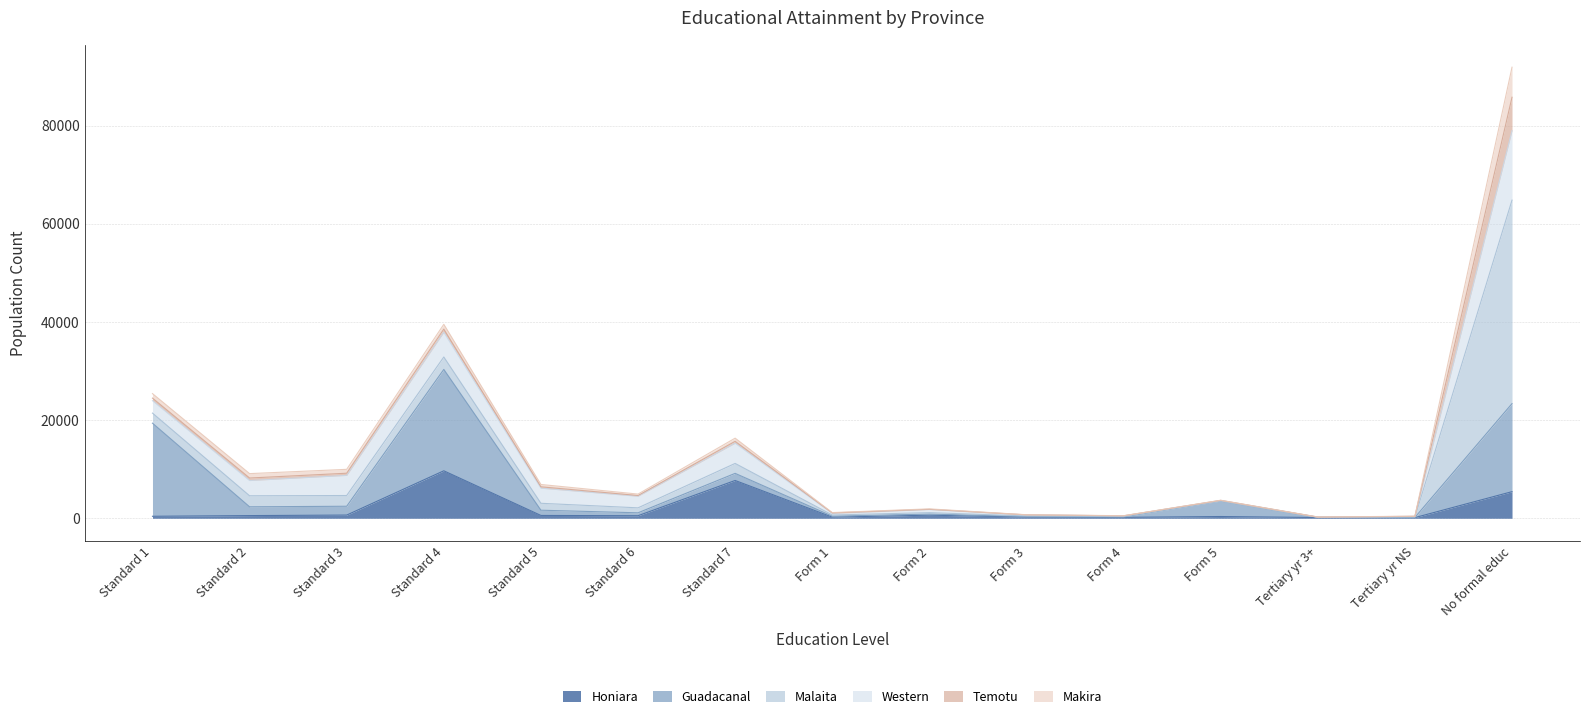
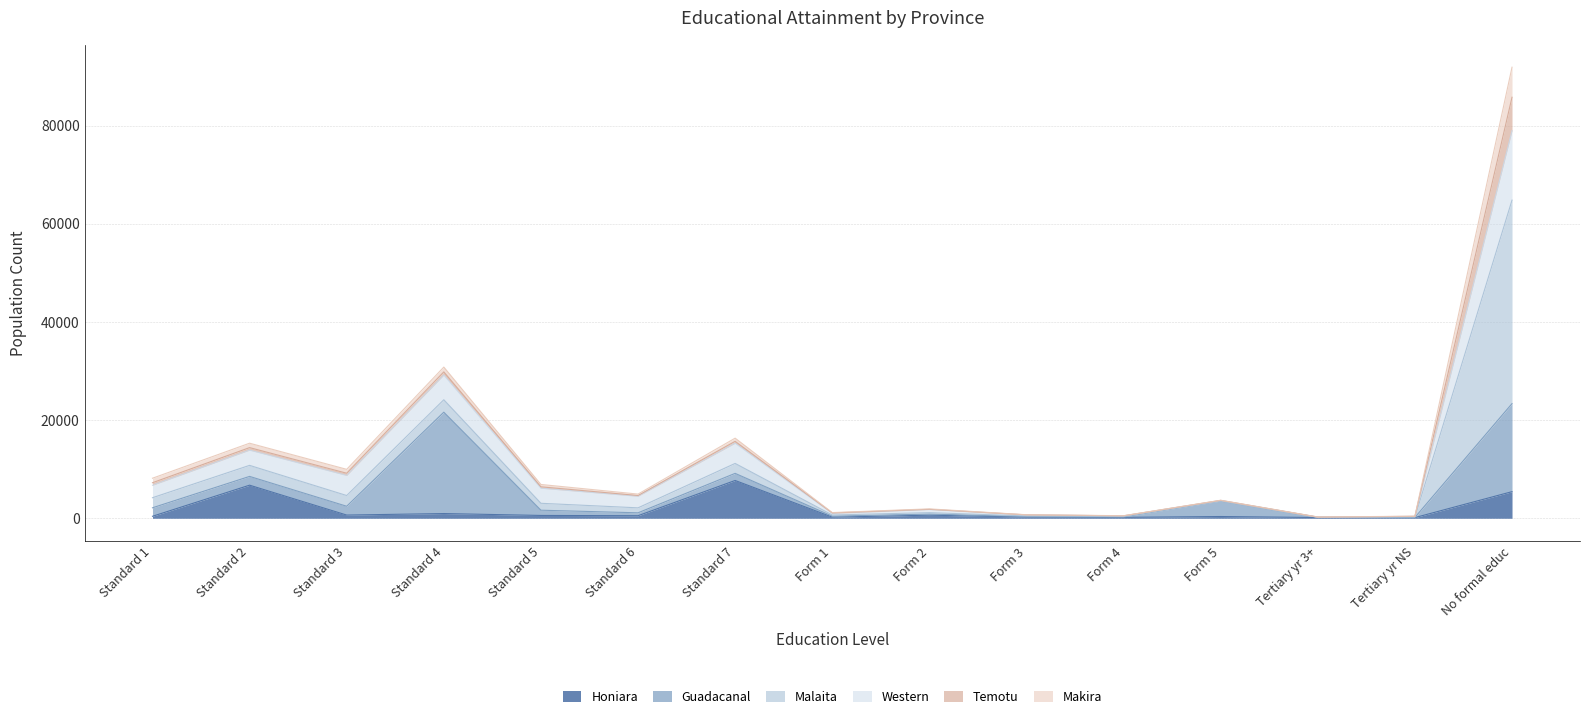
  {
    "Honiara": {
      "Standard 1": 0,
-     "Standard 2": 1000,
+     "Standard 2": 7000,
      "Standard 3": 1000,
-     "Standard 4": 10000,
+     "Standard 4": 1000,
      "Standard 5": 1000,
      "Standard 6": 1000,
      "Standard 7": 8000,
      "Form 5": 0,
      "No formal educ": 5000
    },
    "Guadacanal": {
-     "Standard 1": 19000,
+     "Standard 1": 2000,
      "Standard 2": 2000,
      "Standard 3": 2000,
      "Standard 4": 21000,
      "Standard 5": 1000,
      "Standard 6": 1000,
      "Standard 7": 1000,
      "No formal educ": 18000
    }
  }
